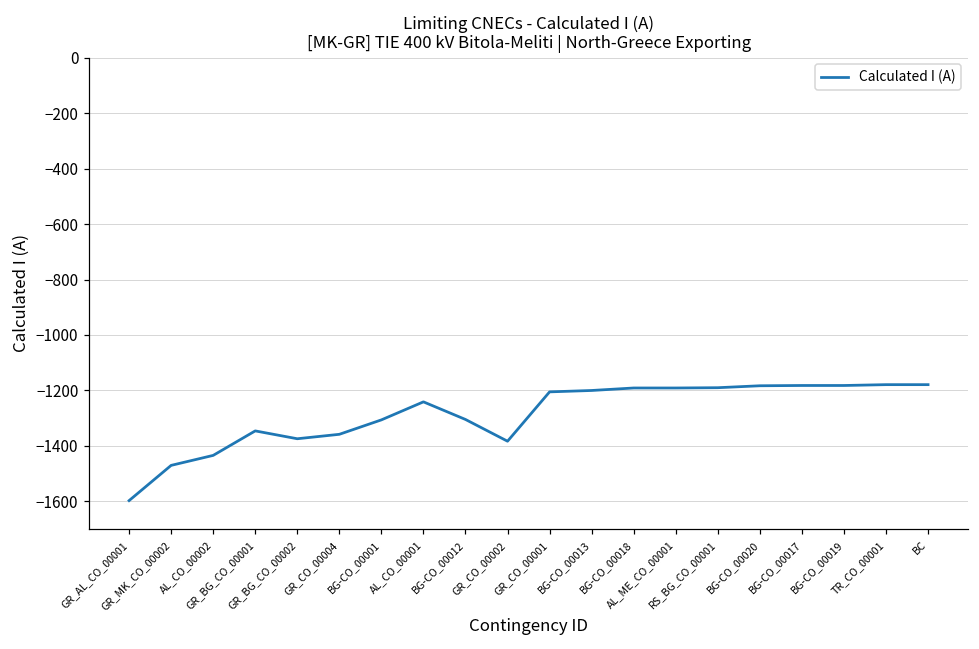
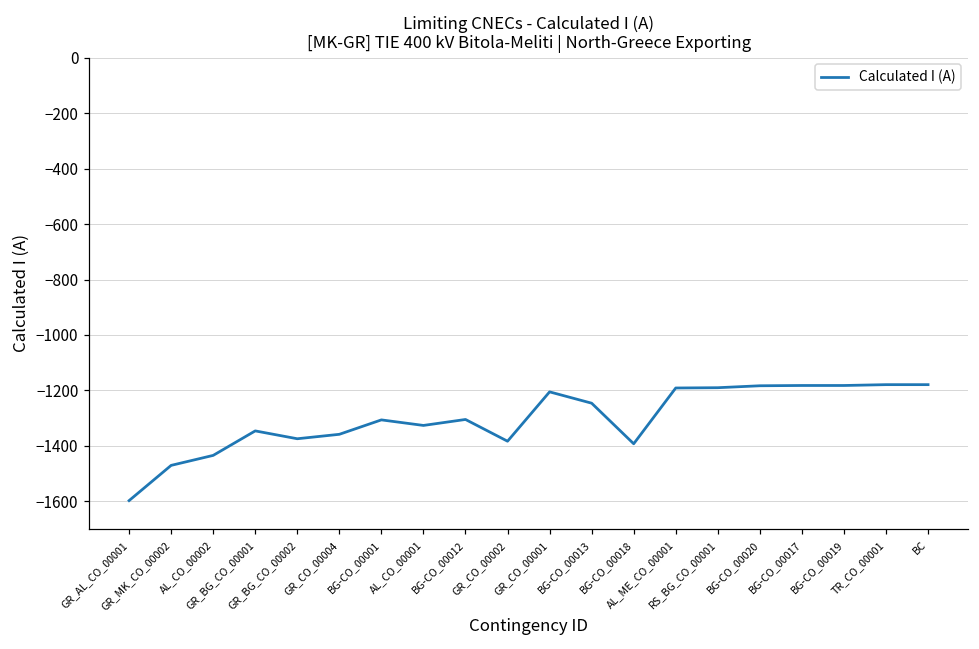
  {
    "GR_AL_CO_00001": -1600,
    "GR_MK_CO_00002": -1470,
    "AL_CO_00002": -1430,
    "GR_BG_CO_00001": -1350,
    "GR_BG_CO_00002": -1370,
    "GR_CO_00004": -1360,
    "BG-CO_00001": -1310,
-   "AL_CO_00001": -1240,
+   "AL_CO_00001": -1330,
    "BG-CO_00012": -1300,
    "GR_CO_00002": -1380,
    "GR_CO_00001": -1210,
-   "BG-CO_00013": -1200,
-   "BG-CO_00018": -1190,
+   "BG-CO_00013": -1250,
+   "BG-CO_00018": -1390,
    "AL_ME_CO_00001": -1190,
    "RS_BG_CO_00001": -1190,
    "BG-CO_00020": -1180,
    "BG-CO_00017": -1180,
    "BG-CO_00019": -1180,
    "TR_CO_00001": -1180,
    "BC": -1180
  }
